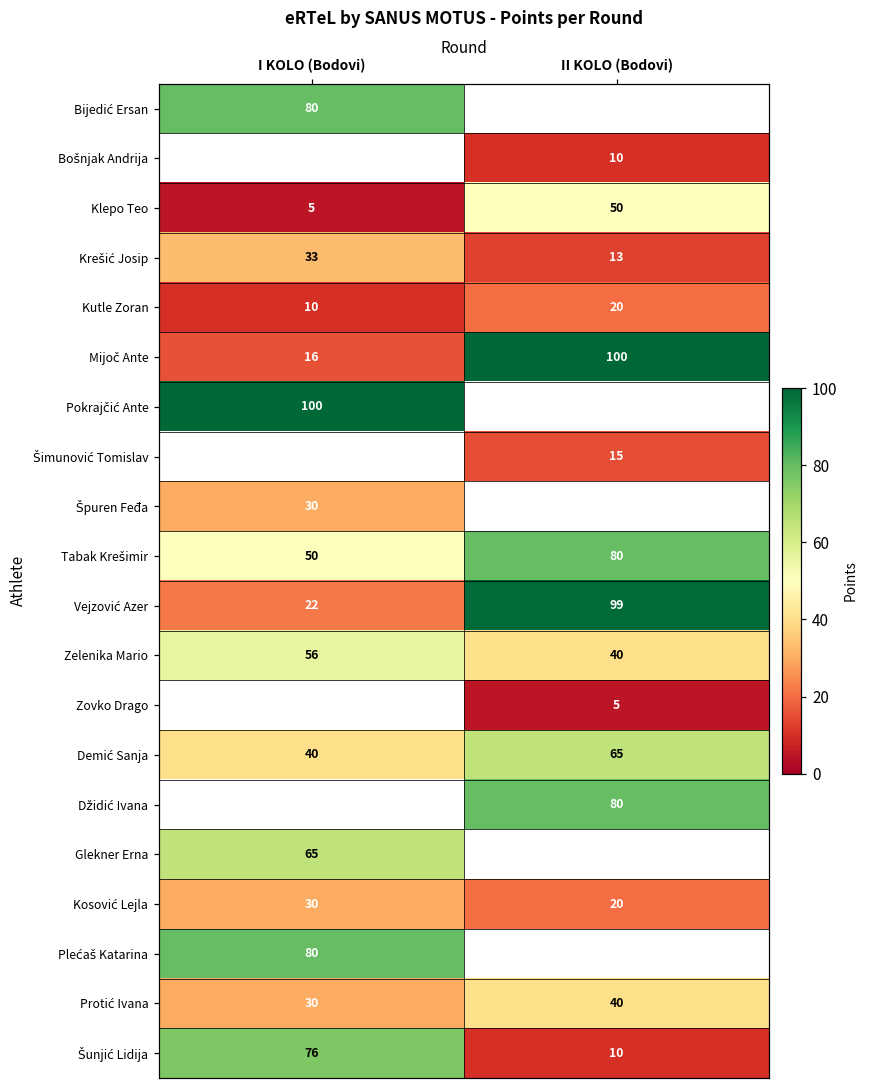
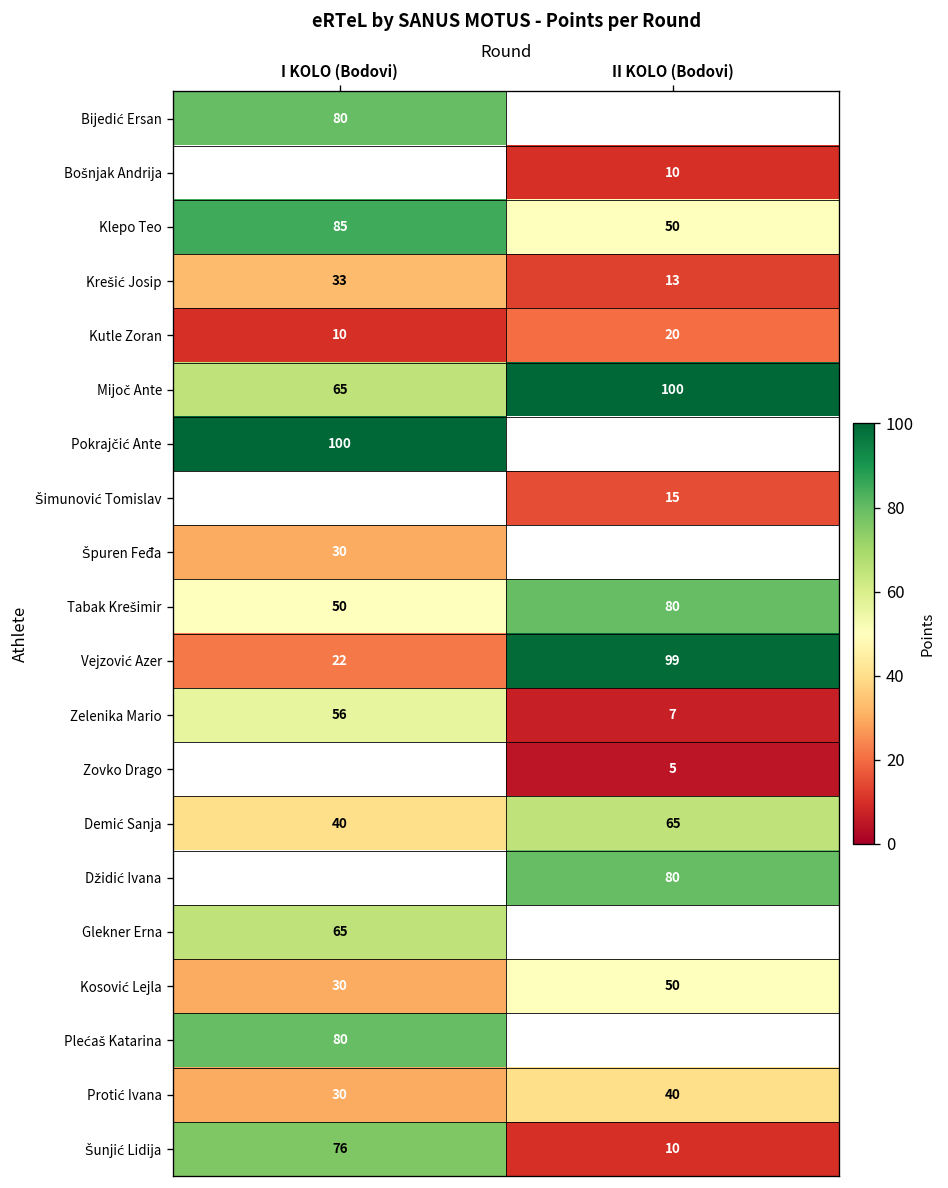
  {
    "Bijedić Ersan": {
      "I KOLO (Bodovi)": 80
    },
    "Bošnjak Andrija": {
      "II KOLO (Bodovi)": 10
    },
    "Klepo Teo": {
-     "I KOLO (Bodovi)": 5,
+     "I KOLO (Bodovi)": 85,
      "II KOLO (Bodovi)": 50
    },
    "Krešić Josip": {
      "I KOLO (Bodovi)": 33,
      "II KOLO (Bodovi)": 13
    },
    "Kutle Zoran": {
      "I KOLO (Bodovi)": 10,
      "II KOLO (Bodovi)": 20
    },
    "Mijoč Ante": {
-     "I KOLO (Bodovi)": 16,
+     "I KOLO (Bodovi)": 65,
      "II KOLO (Bodovi)": 100
    },
    "Pokrajčić Ante": {
      "I KOLO (Bodovi)": 100
    },
    "Šimunović Tomislav": {
      "II KOLO (Bodovi)": 15
    },
    "Špuren Feđa": {
      "I KOLO (Bodovi)": 30
    },
    "Tabak Krešimir": {
      "I KOLO (Bodovi)": 50,
      "II KOLO (Bodovi)": 80
    },
    "Vejzović Azer": {
      "I KOLO (Bodovi)": 22,
      "II KOLO (Bodovi)": 99
    },
    "Zelenika Mario": {
      "I KOLO (Bodovi)": 56,
-     "II KOLO (Bodovi)": 40
+     "II KOLO (Bodovi)": 7
    },
    "Zovko Drago": {
      "II KOLO (Bodovi)": 5
    },
    "Demić Sanja": {
      "I KOLO (Bodovi)": 40,
      "II KOLO (Bodovi)": 65
    },
    "Džidić Ivana": {
      "II KOLO (Bodovi)": 80
    },
    "Glekner Erna": {
      "I KOLO (Bodovi)": 65
    },
    "Kosović Lejla": {
      "I KOLO (Bodovi)": 30,
-     "II KOLO (Bodovi)": 20
+     "II KOLO (Bodovi)": 50
    },
    "Plećaš Katarina": {
      "I KOLO (Bodovi)": 80
    },
    "Protić Ivana": {
      "I KOLO (Bodovi)": 30,
      "II KOLO (Bodovi)": 40
    },
    "Šunjić Lidija": {
      "I KOLO (Bodovi)": 76,
      "II KOLO (Bodovi)": 10
    }
  }
